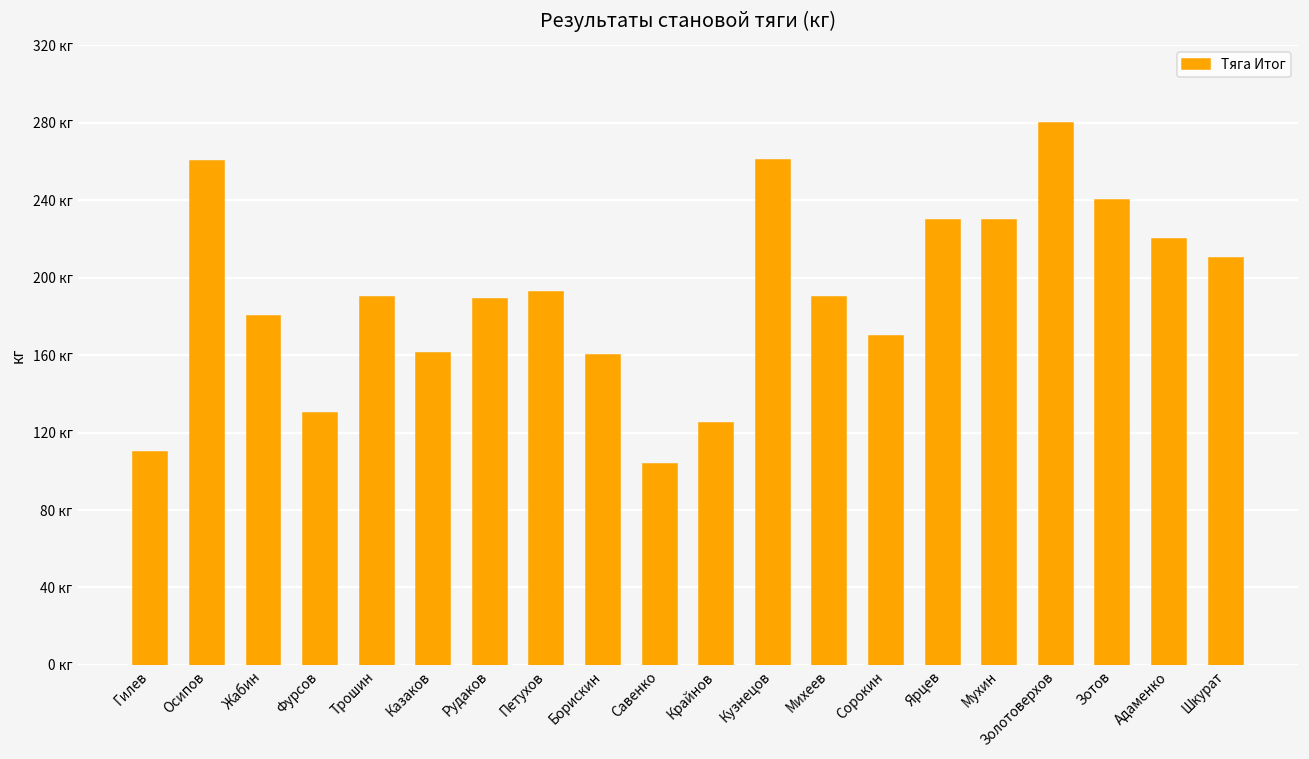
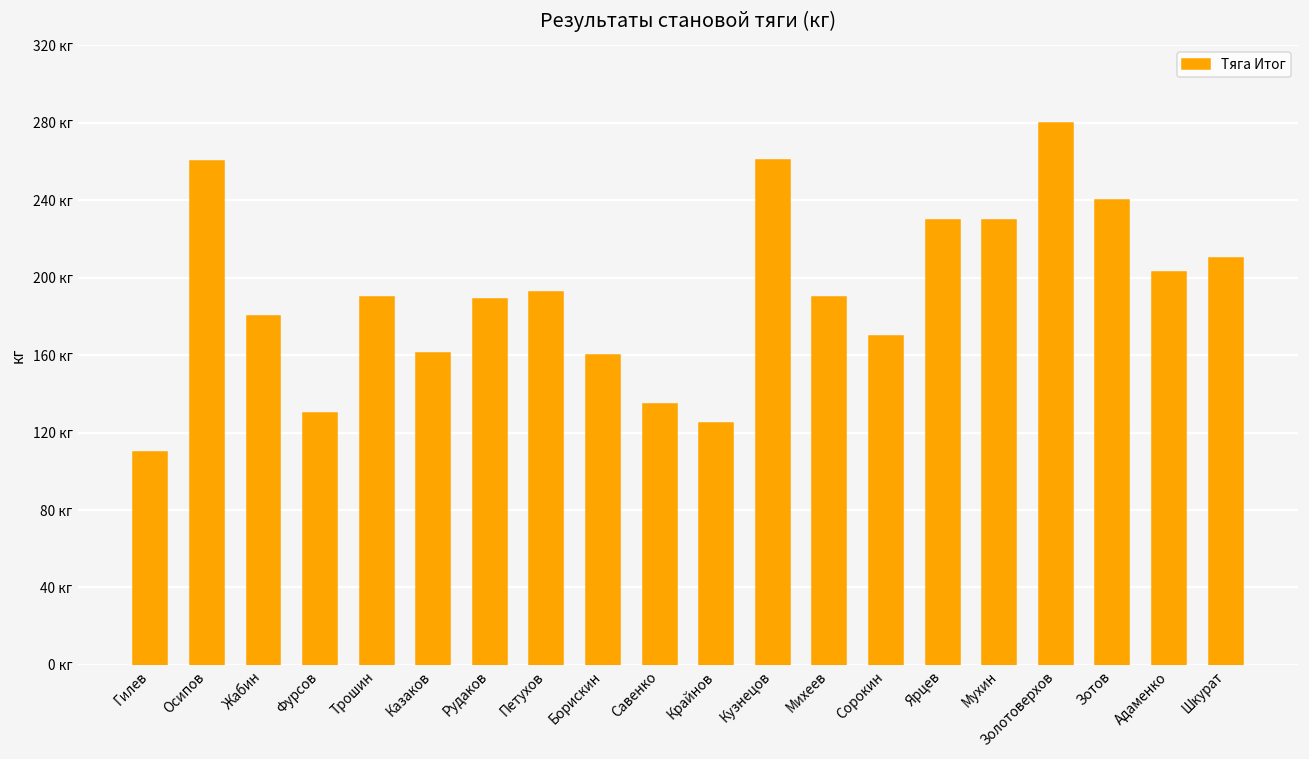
  {
    "Гилев": "110 кг",
    "Осипов": "260 кг",
    "Жабин": "180 кг",
    "Фурсов": "130 кг",
    "Трошин": "190 кг",
    "Казаков": "161 кг",
    "Рудаков": "189 кг",
    "Петухов": "193 кг",
    "Борискин": "160 кг",
-   "Савенко": "104 кг",
+   "Савенко": "135 кг",
    "Крайнов": "125 кг",
    "Кузнецов": "261 кг",
    "Михеев": "190 кг",
    "Сорокин": "170 кг",
    "Ярцев": "230 кг",
    "Мухин": "230 кг",
    "Золотоверхов": "280 кг",
    "Зотов": "240 кг",
-   "Адаменко": "220 кг",
+   "Адаменко": "203 кг",
    "Шкурат": "210 кг"
  }
